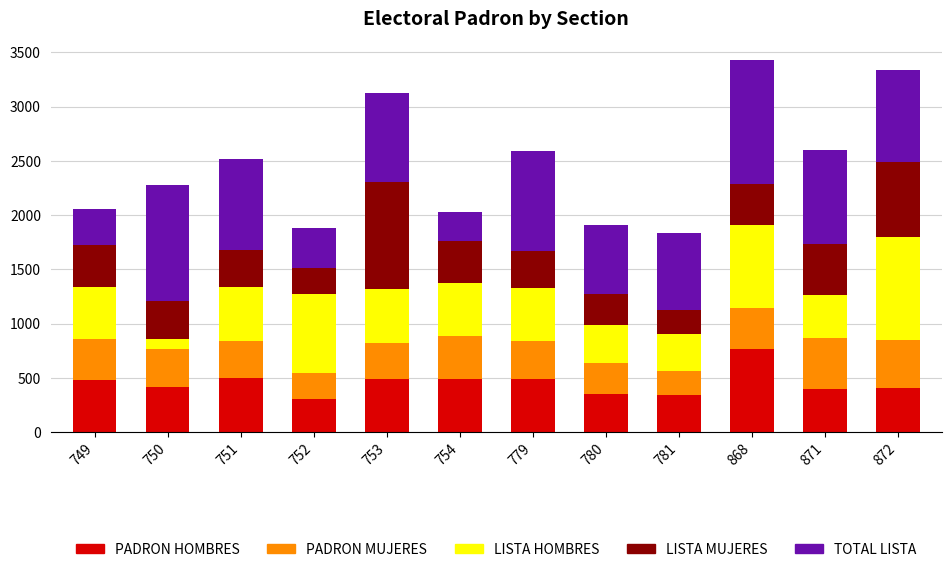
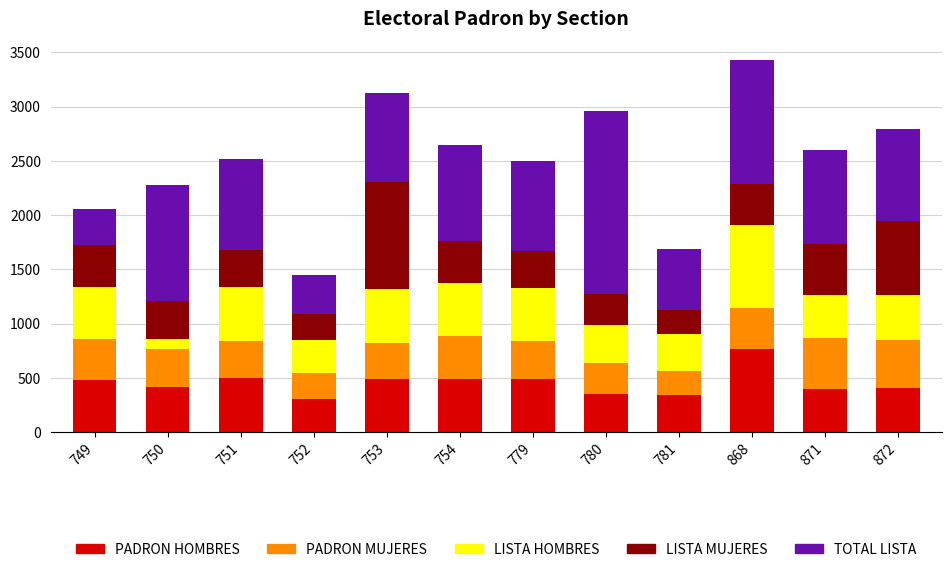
  {
    "PADRON HOMBRES": {
      "749": 480,
      "750": 420,
      "751": 500,
      "752": 310,
      "753": 490,
      "754": 490,
      "779": 490,
      "780": 350,
      "781": 340,
      "868": 770,
      "871": 400,
      "872": 410
    },
    "PADRON MUJERES": {
      "749": 380,
      "750": 350,
      "751": 340,
      "752": 240,
      "753": 330,
      "754": 390,
      "779": 350,
      "780": 280,
      "781": 230,
      "868": 380,
      "871": 470,
      "872": 440
    },
    "LISTA HOMBRES": {
      "749": 480,
      "750": 100,
      "751": 500,
-     "752": 730,
+     "752": 310,
      "753": 490,
      "754": 490,
      "779": 490,
      "780": 350,
      "781": 340,
      "868": 760,
      "871": 400,
-     "872": 950
+     "872": 410
    },
    "LISTA MUJERES": {
      "749": 380,
      "750": 350,
      "751": 340,
      "752": 240,
      "753": 990,
      "754": 390,
      "779": 340,
      "780": 280,
      "781": 230,
      "868": 380,
      "871": 470,
      "872": 690
    },
    "TOTAL LISTA": {
      "749": 340,
      "750": 1070,
      "751": 840,
      "752": 360,
      "753": 820,
-     "754": 270,
-     "779": 920,
-     "780": 640,
-     "781": 700,
+     "754": 880,
+     "779": 830,
+     "780": 1690,
+     "781": 560,
      "868": 1140,
      "871": 870,
      "872": 850
    }
  }
